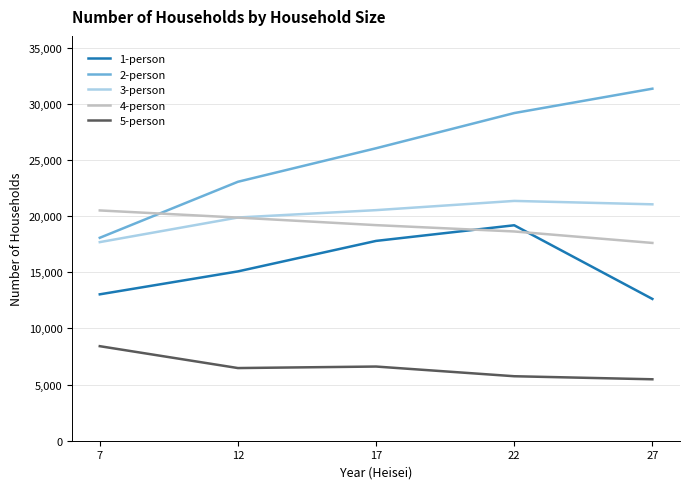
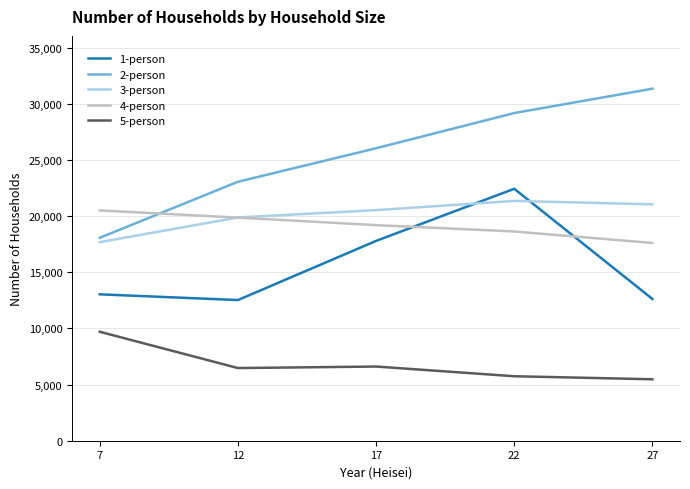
  {
    "1-person": {
      "7": "13,000",
-     "12": "15,100",
+     "12": "12,500",
      "17": "17,800",
-     "22": "19,200",
+     "22": "22,400",
      "27": "12,600"
    },
    "2-person": {
      "7": "18,100",
      "12": "23,100",
      "17": "26,000",
      "22": "29,200",
      "27": "31,300"
    },
    "5-person": {
-     "7": "8,400",
+     "7": "9,700",
      "12": "6,500",
      "17": "6,600",
      "22": "5,700",
      "27": "5,500"
    }
  }
